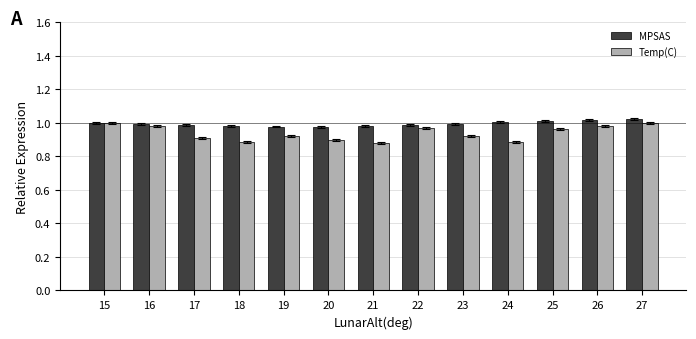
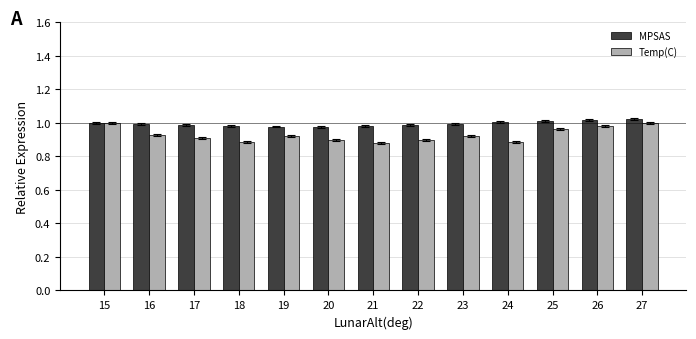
  {
    "MPSAS": {
      "15": 1.00,
      "16": 0.99,
      "17": 0.99,
      "18": 0.98,
      "19": 0.98,
      "20": 0.98,
      "21": 0.98,
      "22": 0.99,
      "23": 0.99,
      "24": 1.01,
      "25": 1.01,
      "26": 1.02,
      "27": 1.02
    },
    "Temp(C)": {
      "15": 1.00,
-     "16": 0.98,
+     "16": 0.93,
      "17": 0.91,
      "18": 0.89,
      "19": 0.92,
      "20": 0.90,
      "21": 0.88,
-     "22": 0.97,
+     "22": 0.90,
      "23": 0.92,
      "24": 0.89,
      "25": 0.96,
      "26": 0.98,
      "27": 1.00
    }
  }
